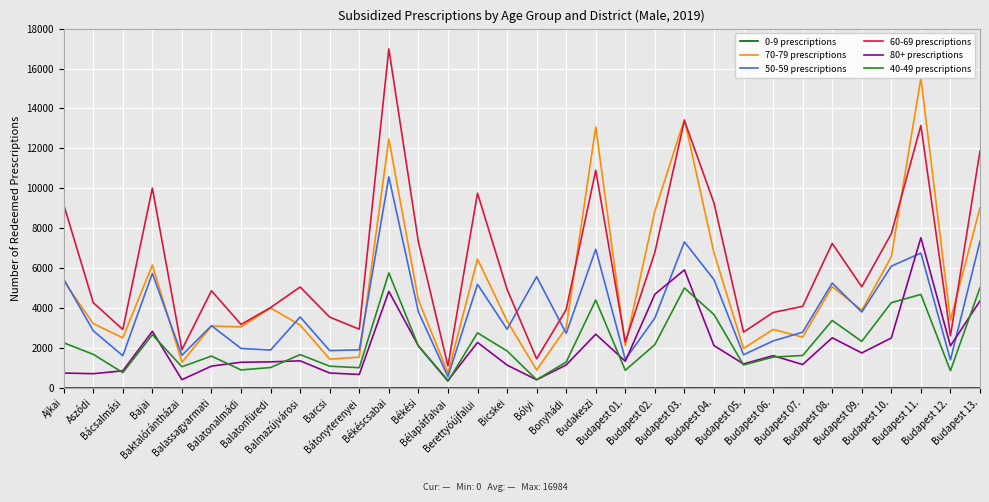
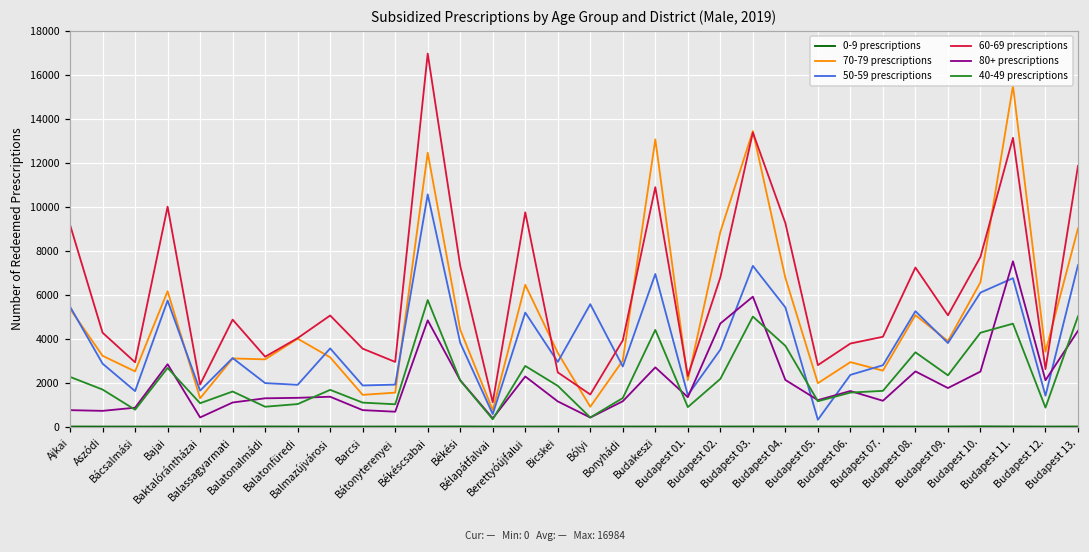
  {
    "0-9 prescriptions": {
      "Ajkai": 0,
      "Aszódi": 0,
      "Bácsalmási": 0,
      "Bajai": 0,
      "Baktalórántházai": 0,
      "Balassagyarmati": 0,
      "Balatonalmádi": 0,
      "Balatonfüredi": 0,
      "Balmazújvárosi": 0,
      "Barcsi": 0,
      "Bátonyterenyei": 0,
      "Békéscsabai": 0,
      "Békési": 0,
      "Bélapátfalvai": 0,
      "Berettyóújfalui": 0,
      "Bicskei": 0,
      "Bólyi": 0,
      "Bonyhádi": 0,
      "Budakeszi": 0,
      "Budapest 01.": 0,
      "Budapest 02.": 0,
      "Budapest 03.": 0,
      "Budapest 04.": 0,
      "Budapest 05.": 0,
      "Budapest 06.": 0,
      "Budapest 07.": 0,
      "Budapest 08.": 0,
      "Budapest 09.": 0,
      "Budapest 10.": 0,
      "Budapest 11.": 0,
      "Budapest 12.": 0,
      "Budapest 13.": 0
    },
    "70-79 prescriptions": {
      "Aszódi": 3200,
      "Bácsalmási": 2500,
      "Bajai": 6200,
      "Baktalórántházai": 1300,
      "Balmazújvárosi": 3200,
      "Barcsi": 1400,
      "Bátonyterenyei": 1500,
      "Békéscsabai": 12500,
      "Békési": 4400,
      "Bélapátfalvai": 700,
      "Berettyóújfalui": 6500,
      "Bicskei": 3400,
      "Bólyi": 900,
      "Bonyhádi": 3000,
      "Budakeszi": 13100,
      "Budapest 01.": 2100,
      "Budapest 02.": 8900,
      "Budapest 04.": 6800,
      "Budapest 05.": 2000,
      "Budapest 06.": 2900,
      "Budapest 07.": 2500,
      "Budapest 08.": 5100,
      "Budapest 10.": 6600,
      "Budapest 12.": 3400,
      "Budapest 13.": 9000
    },
    "50-59 prescriptions": {
      "Aszódi": 2900,
      "Bácsalmási": 1600,
      "Bajai": 5700,
      "Baktalórántházai": 1600,
      "Balatonalmádi": 2000,
      "Balatonfüredi": 1900,
      "Balmazújvárosi": 3600,
      "Barcsi": 1900,
      "Bátonyterenyei": 1900,
      "Békéscsabai": 10600,
      "Békési": 3800,
      "Bélapátfalvai": 600,
      "Berettyóújfalui": 5200,
      "Bicskei": 2900,
      "Bólyi": 5600,
      "Bonyhádi": 2700,
      "Budakeszi": 6900,
      "Budapest 02.": 3500,
      "Budapest 03.": 7300,
      "Budapest 04.": 5400,
-     "Budapest 05.": 1700,
+     "Budapest 05.": 300,
      "Budapest 06.": 2400,
      "Budapest 07.": 2800,
      "Budapest 08.": 5300,
      "Budapest 10.": 6100,
      "Budapest 11.": 6800,
      "Budapest 12.": 1400,
      "Budapest 13.": 7400
    },
    "60-69 prescriptions": {
      "Ajkai": 9200,
      "Aszódi": 4300,
      "Bácsalmási": 2900,
      "Bajai": 10000,
      "Baktalórántházai": 1900,
      "Balassagyarmati": 4900,
      "Balmazújvárosi": 5100,
      "Barcsi": 3500,
      "Bátonyterenyei": 2900,
      "Békéscsabai": 17000,
      "Békési": 7300,
      "Bélapátfalvai": 1100,
      "Berettyóújfalui": 9800,
-     "Bicskei": 4900,
+     "Bicskei": 2500,
      "Bólyi": 1500,
      "Bonyhádi": 3900,
      "Budakeszi": 10900,
      "Budapest 01.": 2300,
      "Budapest 02.": 6800,
      "Budapest 04.": 9300,
      "Budapest 05.": 2800,
      "Budapest 06.": 3800,
      "Budapest 07.": 4100,
      "Budapest 08.": 7200,
      "Budapest 09.": 5100,
      "Budapest 10.": 7700,
      "Budapest 11.": 13100,
      "Budapest 12.": 2600,
      "Budapest 13.": 11900
    },
    "80+ prescriptions": {
      "Ajkai": 700,
      "Aszódi": 700,
      "Bajai": 2800,
      "Baktalórántházai": 400,
      "Balassagyarmati": 1100,
      "Balatonalmádi": 1300,
      "Balatonfüredi": 1300,
      "Balmazújvárosi": 1400,
      "Barcsi": 700,
      "Bátonyterenyei": 700,
      "Békéscsabai": 4800,
      "Berettyóújfalui": 2300,
      "Bicskei": 1100,
      "Bonyhádi": 1200,
      "Budakeszi": 2700,
      "Budapest 02.": 4700,
      "Budapest 03.": 5900,
      "Budapest 04.": 2100,
      "Budapest 07.": 1200,
      "Budapest 08.": 2500,
      "Budapest 09.": 1800,
      "Budapest 10.": 2500,
      "Budapest 11.": 7500,
      "Budapest 12.": 2100,
      "Budapest 13.": 4400
    },
    "40-49 prescriptions": {
      "Ajkai": 2300,
      "Aszódi": 1700,
      "Bajai": 2700,
      "Baktalórántházai": 1100,
      "Balassagyarmati": 1600,
      "Balatonalmádi": 900,
      "Balatonfüredi": 1000,
      "Balmazújvárosi": 1700,
      "Barcsi": 1100,
      "Bátonyterenyei": 1000,
      "Békéscsabai": 5800,
      "Berettyóújfalui": 2800,
      "Bicskei": 1900,
      "Bonyhádi": 1300,
      "Budakeszi": 4400,
      "Budapest 01.": 900,
      "Budapest 02.": 2200,
      "Budapest 03.": 5000,
      "Budapest 04.": 3700,
      "Budapest 07.": 1600,
      "Budapest 08.": 3400,
      "Budapest 09.": 2300,
      "Budapest 10.": 4300,
      "Budapest 11.": 4700,
      "Budapest 12.": 900,
      "Budapest 13.": 5000
    }
  }
